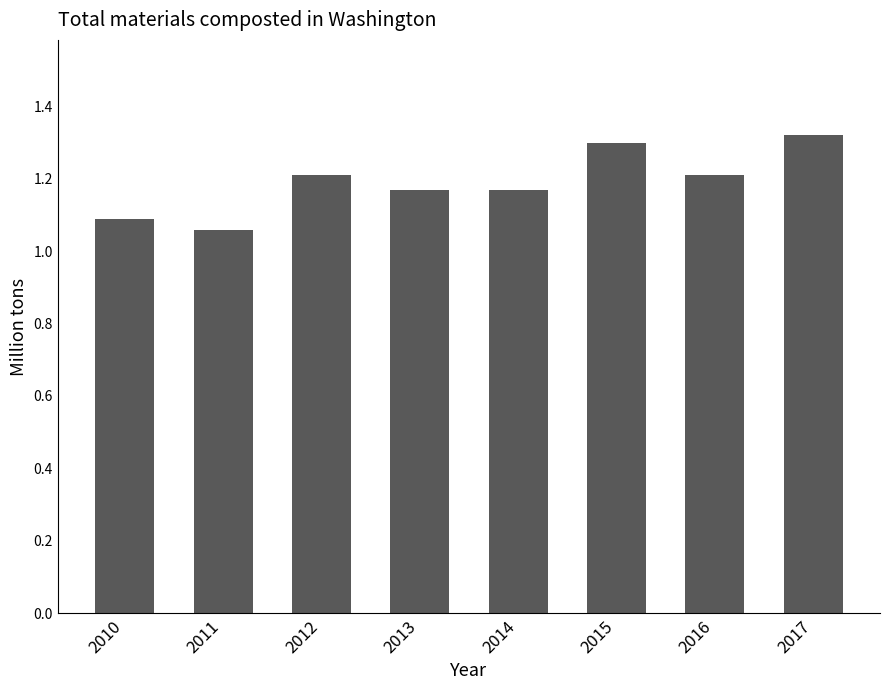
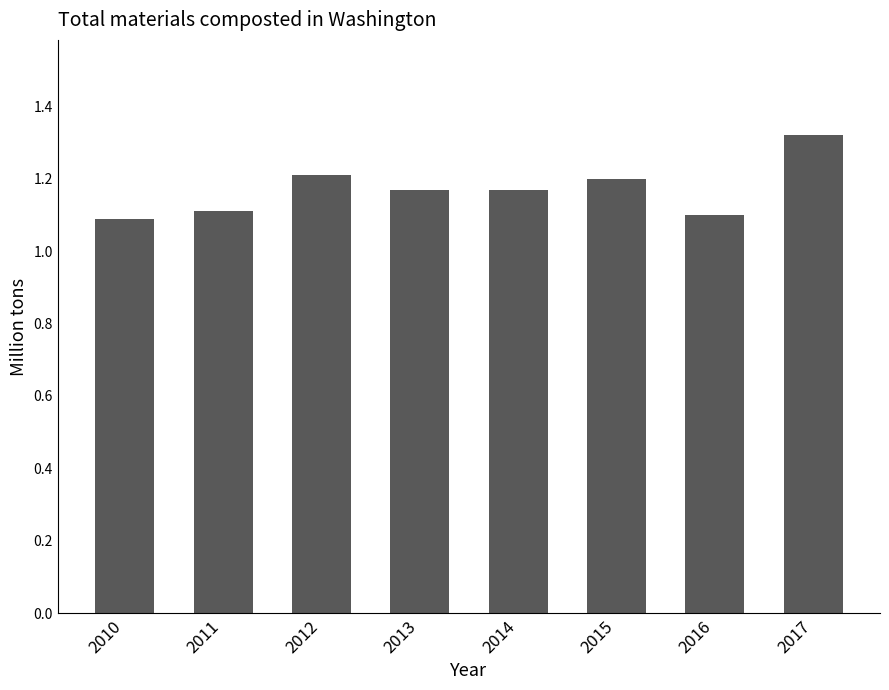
  {
    "2010": 1.09,
-   "2011": 1.06,
+   "2011": 1.11,
    "2012": 1.21,
    "2013": 1.17,
    "2014": 1.17,
-   "2015": 1.3,
-   "2016": 1.21,
+   "2015": 1.2,
+   "2016": 1.10,
    "2017": 1.32
  }
